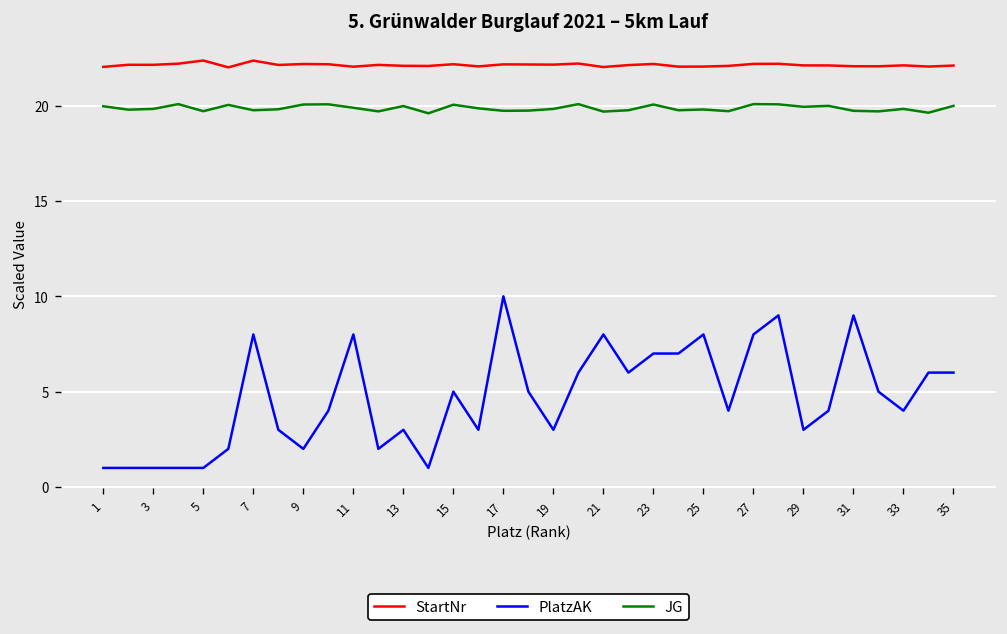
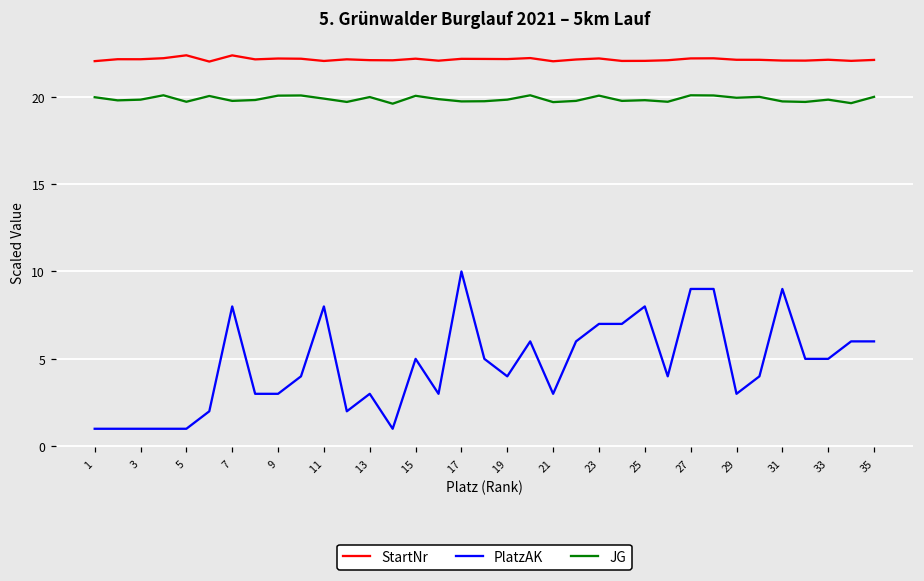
  {
    "StartNr": {
      "1": 22,
      "3": 22,
      "5": 22.4,
      "7": 22.4,
      "9": 22.2,
      "11": 22,
      "13": 22,
      "15": 22.2,
      "17": 22.2,
      "19": 22,
      "21": 22,
      "23": 22.2,
      "25": 22,
      "27": 22.2,
      "29": 22,
      "31": 22,
      "33": 22,
      "35": 22
    },
    "PlatzAK": {
      "1": 1,
      "3": 1,
      "5": 1,
      "7": 8,
-     "9": 2,
+     "9": 3,
      "11": 8,
      "13": 3,
      "15": 5,
      "17": 10,
-     "19": 3,
-     "21": 8,
+     "19": 4,
+     "21": 3,
      "23": 7,
      "25": 8,
-     "27": 8,
+     "27": 9,
      "29": 3,
      "31": 9,
-     "33": 4,
+     "33": 5,
      "35": 6
    },
    "JG": {
      "1": 20,
      "3": 19.8,
      "5": 19.7,
      "7": 19.8,
      "9": 20,
      "11": 20,
      "13": 20,
      "15": 20,
      "17": 19.7,
      "19": 19.8,
      "21": 19.7,
      "23": 20,
      "25": 19.8,
      "27": 20,
      "29": 20,
      "31": 19.7,
      "33": 19.8,
      "35": 20
    }
  }
